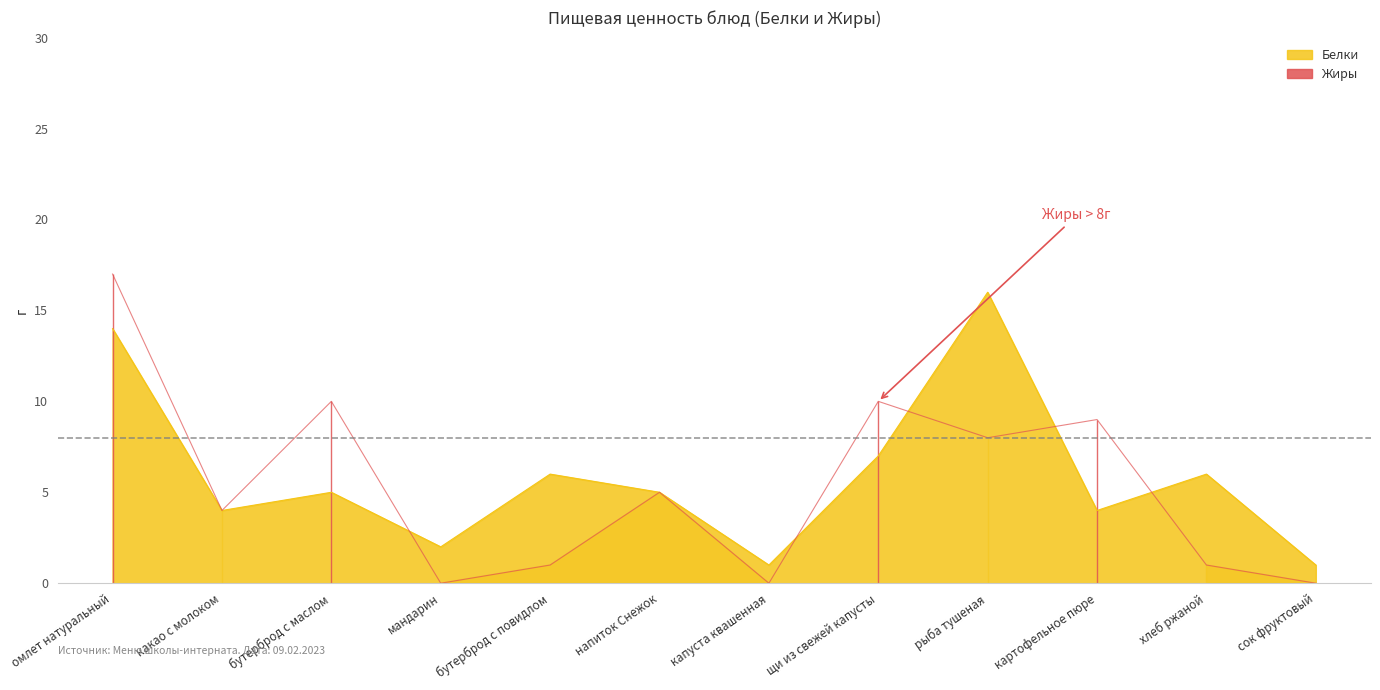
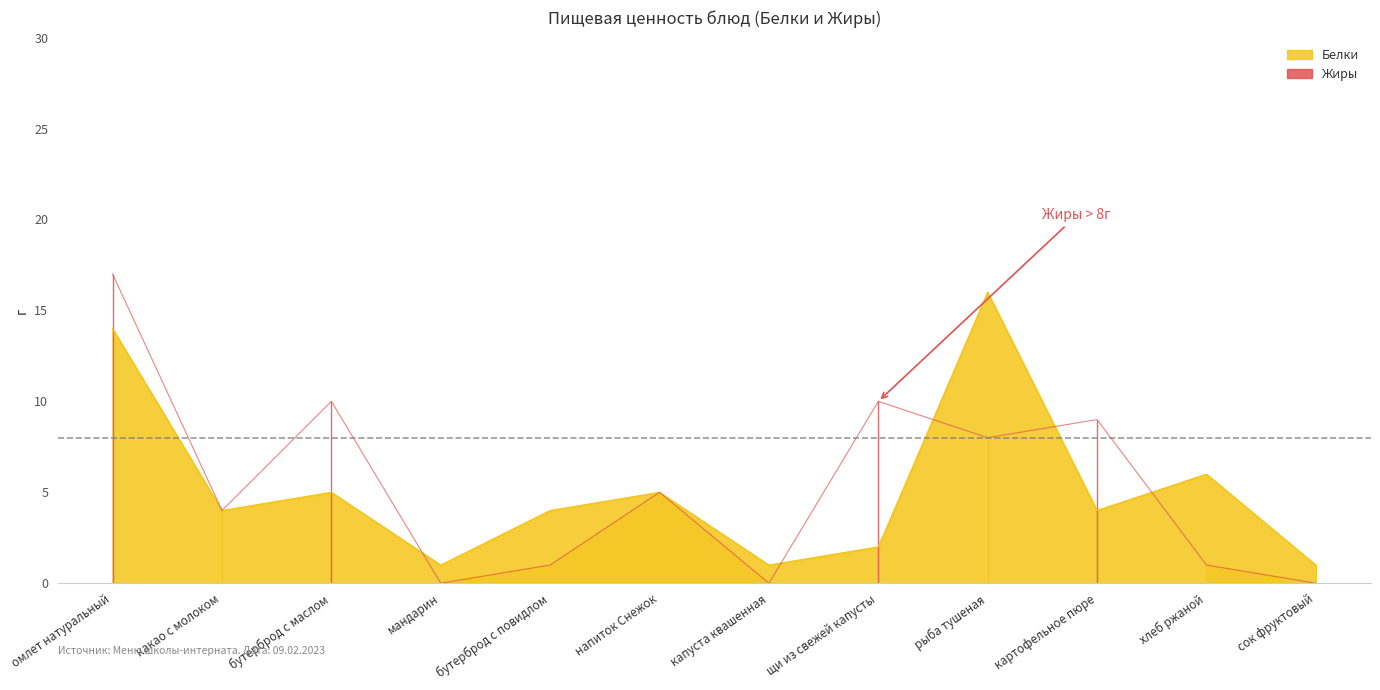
  {
    "Белки": {
      "омлет натуральный": 14,
      "бутерброд с маслом": 5,
-     "мандарин": 2,
-     "бутерброд с повидлом": 6,
+     "мандарин": 1,
+     "бутерброд с повидлом": 4,
      "капуста квашенная": 1,
-     "щи из свежей капусты": 7,
+     "щи из свежей капусты": 2,
      "картофельное пюре": 4,
      "хлеб ржаной": 6,
      "сок фруктовый": 1
    }
  }
